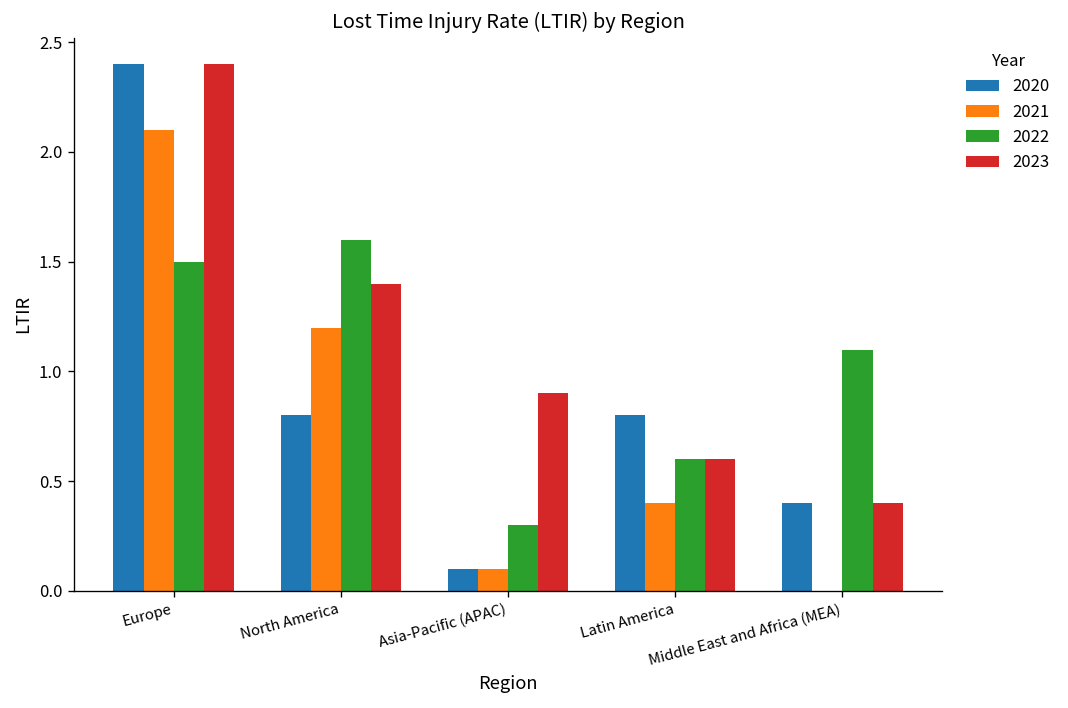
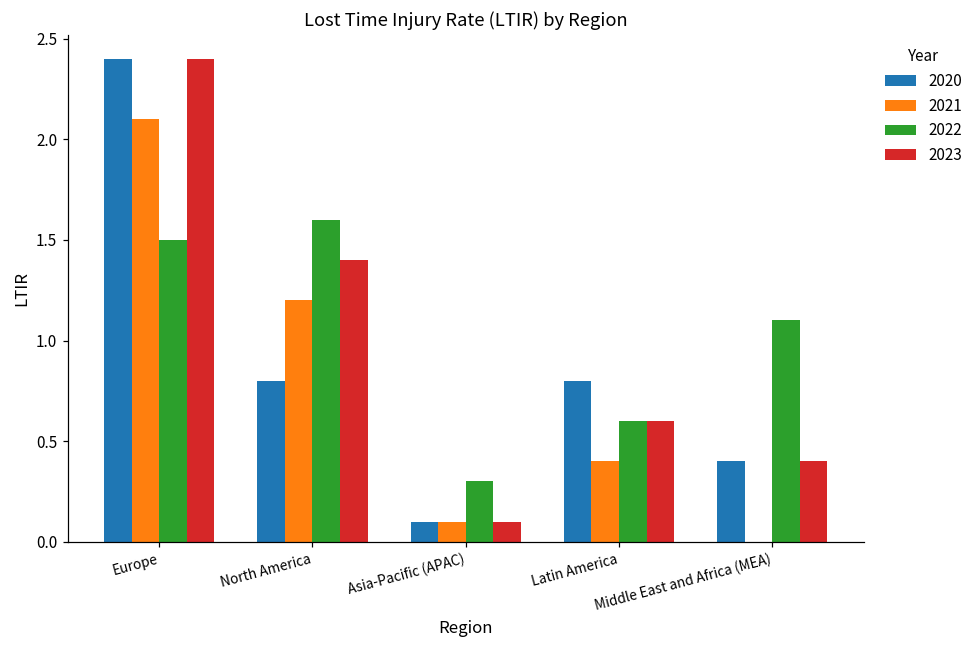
  {
    "2020": {
      "Europe": 2.4,
      "North America": 0.8,
      "Asia-Pacific (APAC)": 0.1,
      "Latin America": 0.8,
      "Middle East and Africa (MEA)": 0.4
    },
    "2021": {
      "Europe": 2.1,
      "North America": 1.2,
      "Asia-Pacific (APAC)": 0.1,
      "Latin America": 0.4,
      "Middle East and Africa (MEA)": 0.0
    },
    "2022": {
      "Europe": 1.5,
      "North America": 1.6,
      "Asia-Pacific (APAC)": 0.3,
      "Latin America": 0.6,
      "Middle East and Africa (MEA)": 1.1
    },
    "2023": {
      "Europe": 2.4,
      "North America": 1.4,
-     "Asia-Pacific (APAC)": 0.9,
+     "Asia-Pacific (APAC)": 0.1,
      "Latin America": 0.6,
      "Middle East and Africa (MEA)": 0.4
    }
  }
